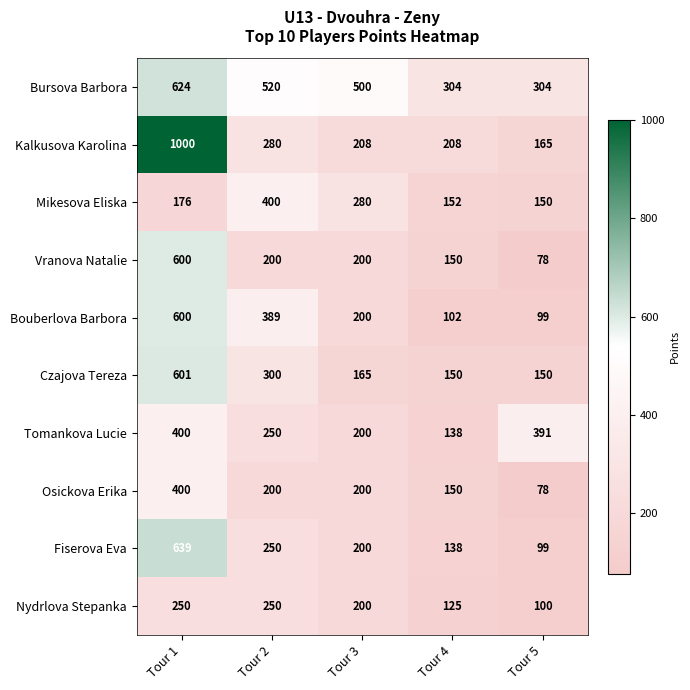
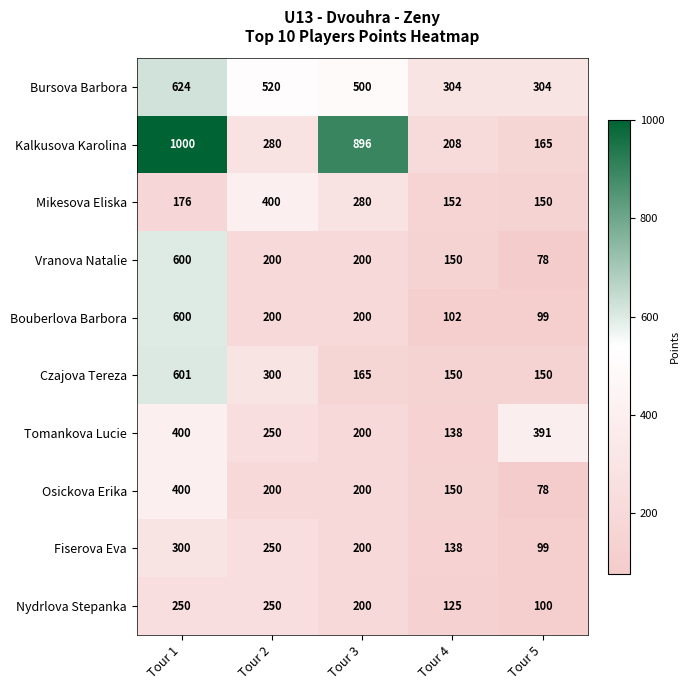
  {
    "Bursova Barbora": {
      "Tour 1": 624,
      "Tour 2": 520,
      "Tour 3": 500,
      "Tour 4": 304,
      "Tour 5": 304
    },
    "Kalkusova Karolina": {
      "Tour 1": 1000,
      "Tour 2": 280,
-     "Tour 3": 208,
+     "Tour 3": 896,
      "Tour 4": 208,
      "Tour 5": 165
    },
    "Mikesova Eliska": {
      "Tour 1": 176,
      "Tour 2": 400,
      "Tour 3": 280,
      "Tour 4": 152,
      "Tour 5": 150
    },
    "Vranova Natalie": {
      "Tour 1": 600,
      "Tour 2": 200,
      "Tour 3": 200,
      "Tour 4": 150,
      "Tour 5": 78
    },
    "Bouberlova Barbora": {
      "Tour 1": 600,
-     "Tour 2": 389,
+     "Tour 2": 200,
      "Tour 3": 200,
      "Tour 4": 102,
      "Tour 5": 99
    },
    "Czajova Tereza": {
      "Tour 1": 601,
      "Tour 2": 300,
      "Tour 3": 165,
      "Tour 4": 150,
      "Tour 5": 150
    },
    "Tomankova Lucie": {
      "Tour 1": 400,
      "Tour 2": 250,
      "Tour 3": 200,
      "Tour 4": 138,
      "Tour 5": 391
    },
    "Osickova Erika": {
      "Tour 1": 400,
      "Tour 2": 200,
      "Tour 3": 200,
      "Tour 4": 150,
      "Tour 5": 78
    },
    "Fiserova Eva": {
-     "Tour 1": 639,
+     "Tour 1": 300,
      "Tour 2": 250,
      "Tour 3": 200,
      "Tour 4": 138,
      "Tour 5": 99
    },
    "Nydrlova Stepanka": {
      "Tour 1": 250,
      "Tour 2": 250,
      "Tour 3": 200,
      "Tour 4": 125,
      "Tour 5": 100
    }
  }
